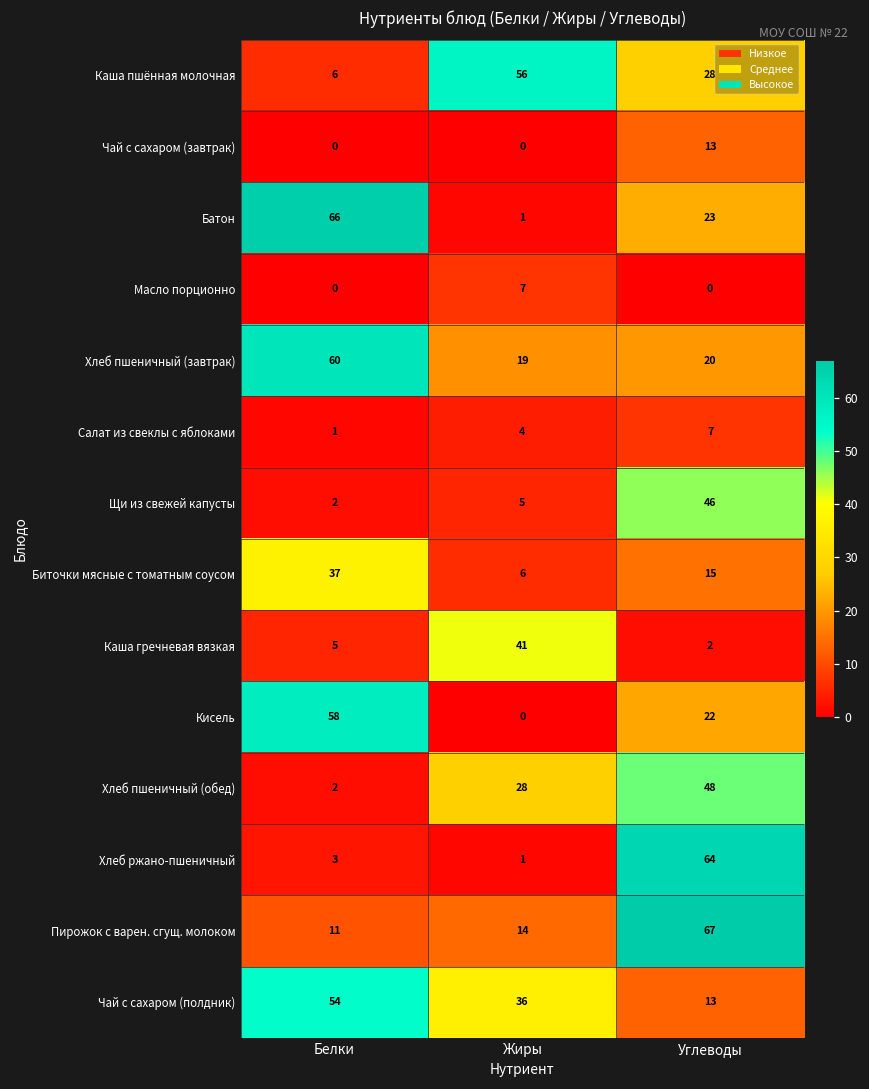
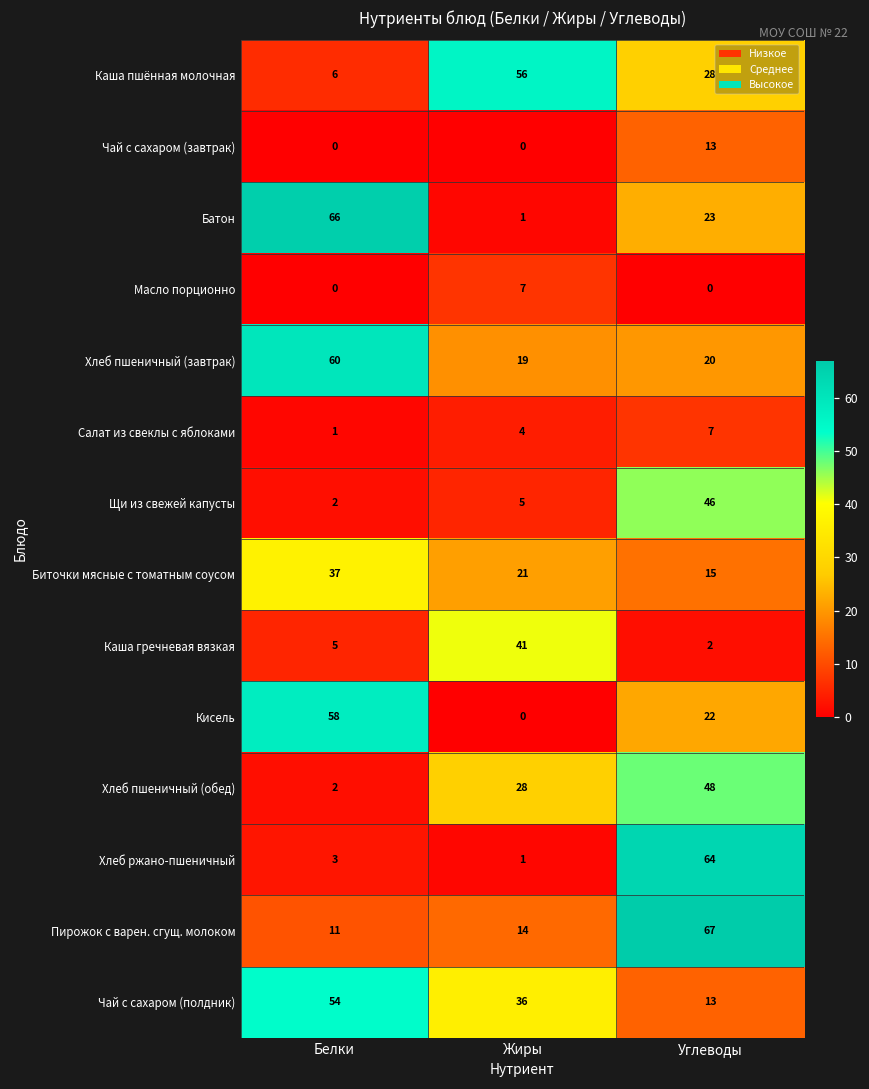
  {
    "Каша пшённая молочная": {
      "Белки": 6,
      "Жиры": 56
    },
    "Чай с сахаром (завтрак)": {
      "Белки": 0,
      "Жиры": 0,
      "Углеводы": 13
    },
    "Батон": {
      "Белки": 66,
      "Жиры": 1,
      "Углеводы": 23
    },
    "Масло порционно": {
      "Белки": 0,
      "Жиры": 7,
      "Углеводы": 0
    },
    "Хлеб пшеничный (завтрак)": {
      "Белки": 60,
      "Жиры": 19,
      "Углеводы": 20
    },
    "Салат из свеклы с яблоками": {
      "Белки": 1,
      "Жиры": 4,
      "Углеводы": 7
    },
    "Щи из свежей капусты": {
      "Белки": 2,
      "Жиры": 5,
      "Углеводы": 46
    },
    "Биточки мясные с томатным соусом": {
      "Белки": 37,
-     "Жиры": 6,
+     "Жиры": 21,
      "Углеводы": 15
    },
    "Каша гречневая вязкая": {
      "Белки": 5,
      "Жиры": 41,
      "Углеводы": 2
    },
    "Кисель": {
      "Белки": 58,
      "Жиры": 0,
      "Углеводы": 22
    },
    "Хлеб пшеничный (обед)": {
      "Белки": 2,
      "Жиры": 28,
      "Углеводы": 48
    },
    "Хлеб ржано-пшеничный": {
      "Белки": 3,
      "Жиры": 1,
      "Углеводы": 64
    },
    "Пирожок с варен. сгущ. молоком": {
      "Белки": 11,
      "Жиры": 14,
      "Углеводы": 67
    },
    "Чай с сахаром (полдник)": {
      "Белки": 54,
      "Жиры": 36,
      "Углеводы": 13
    }
  }
